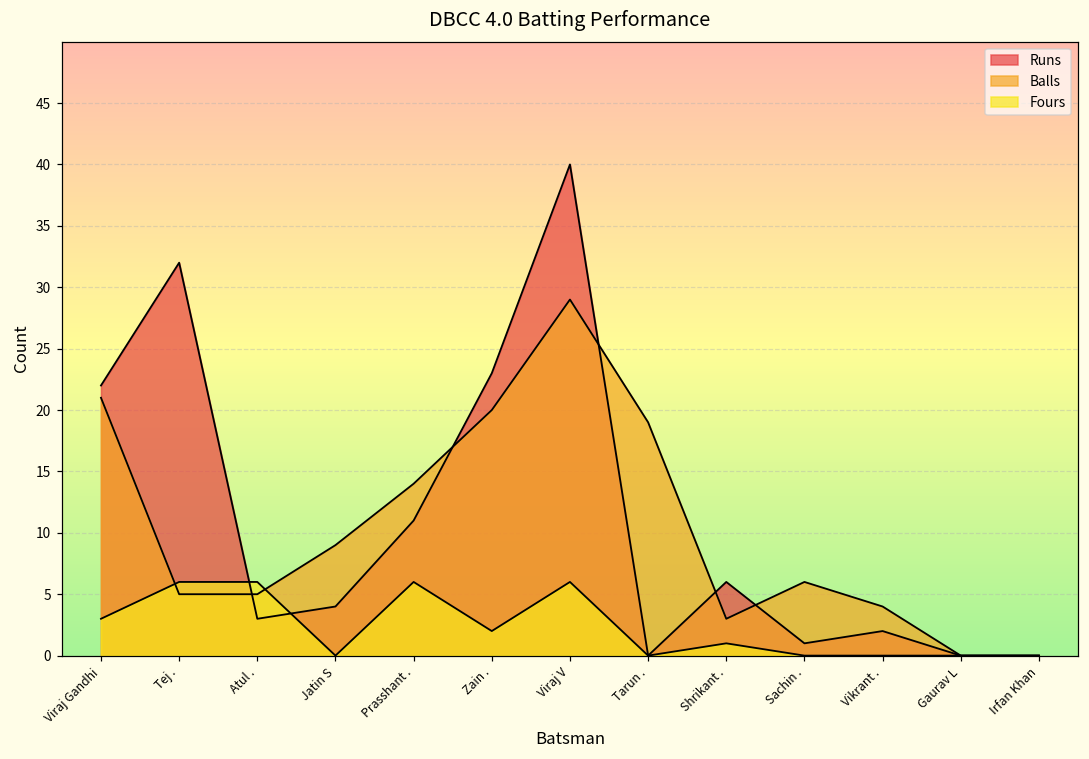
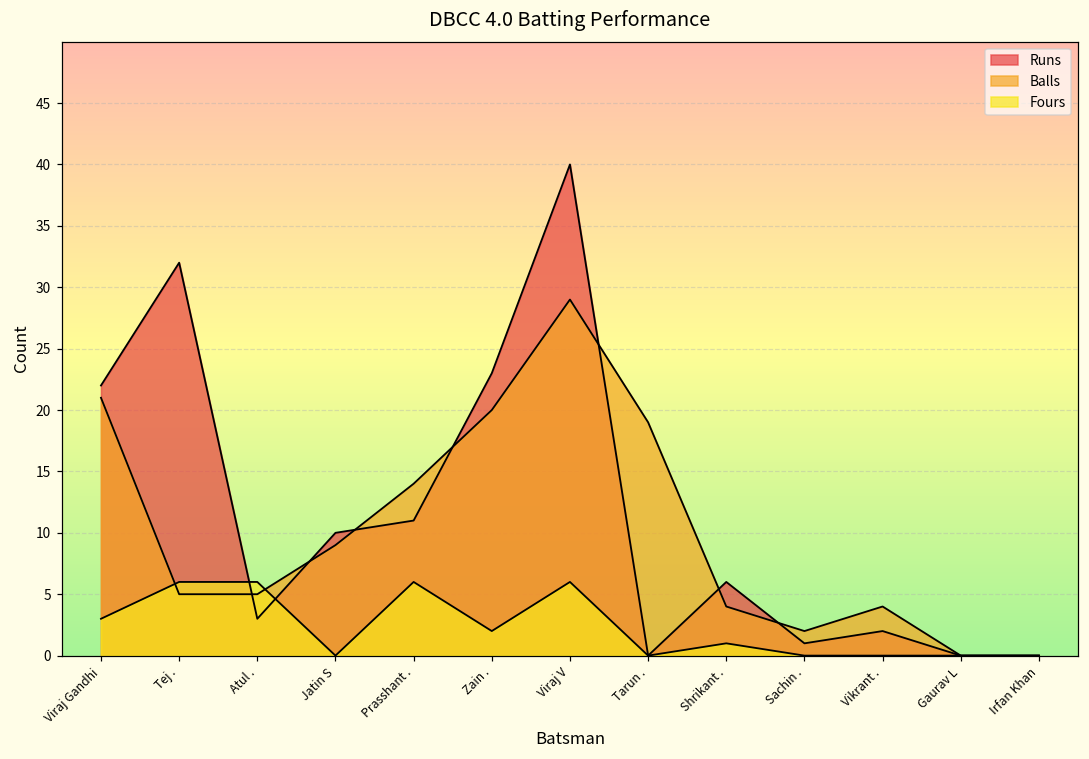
  {
    "Runs": {
      "Viraj Gandhi": 22,
      "Tej .": 32,
      "Atul .": 3,
-     "Jatin S": 4,
+     "Jatin S": 10,
      "Prasshant .": 11,
      "Zain .": 23,
      "Viraj V": 40,
      "Shrikant .": 6,
      "Sachin .": 1,
      "Vikrant .": 2
    },
    "Balls": {
      "Viraj Gandhi": 21,
      "Tej .": 5,
      "Atul .": 5,
      "Jatin S": 9,
      "Prasshant .": 14,
      "Zain .": 20,
      "Viraj V": 29,
      "Tarun .": 19,
-     "Shrikant .": 3,
-     "Sachin .": 6,
+     "Shrikant .": 4,
+     "Sachin .": 2,
      "Vikrant .": 4
    },
    "Fours": {
      "Viraj Gandhi": 3,
      "Tej .": 6,
      "Atul .": 6,
      "Jatin S": 0,
      "Prasshant .": 6,
      "Zain .": 2,
      "Viraj V": 6,
      "Shrikant .": 1,
      "Sachin .": 0,
      "Vikrant .": 0
    }
  }
